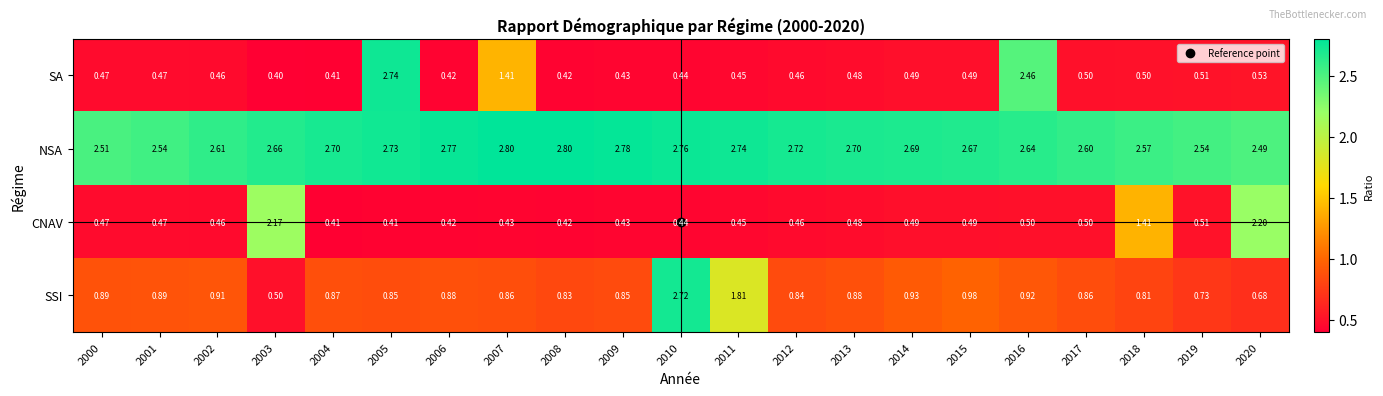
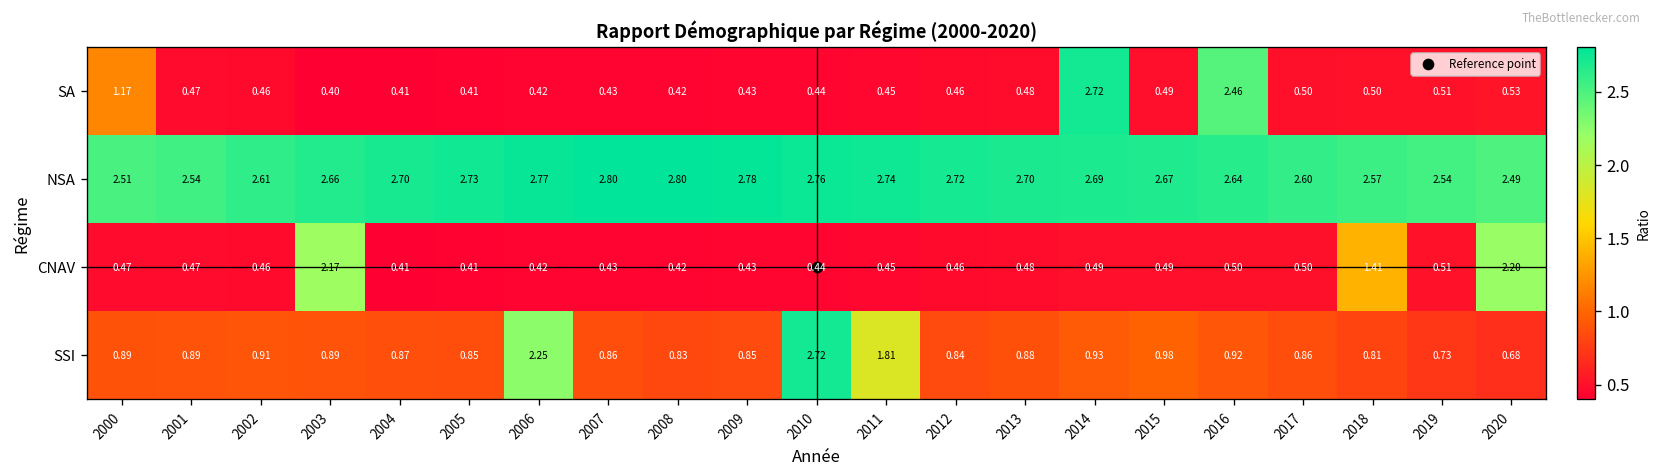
  {
    "SA": {
-     "2000": 0.47,
+     "2000": 1.17,
      "2001": 0.47,
      "2002": 0.46,
      "2003": 0.40,
      "2004": 0.41,
-     "2005": 2.74,
+     "2005": 0.41,
      "2006": 0.42,
-     "2007": 1.41,
+     "2007": 0.43,
      "2008": 0.42,
      "2009": 0.43,
      "2010": 0.44,
      "2011": 0.45,
      "2012": 0.46,
      "2013": 0.48,
-     "2014": 0.49,
+     "2014": 2.72,
      "2015": 0.49,
      "2016": 2.46,
      "2017": 0.50,
      "2018": 0.50,
      "2019": 0.51,
      "2020": 0.53
    },
    "NSA": {
      "2000": 2.51,
      "2001": 2.54,
      "2002": 2.61,
      "2003": 2.66,
      "2004": 2.70,
      "2005": 2.73,
      "2006": 2.77,
      "2007": 2.80,
      "2008": 2.80,
      "2009": 2.78,
      "2010": 2.76,
      "2011": 2.74,
      "2012": 2.72,
      "2013": 2.70,
      "2014": 2.69,
      "2015": 2.67,
      "2016": 2.64,
      "2017": 2.60,
      "2018": 2.57,
      "2019": 2.54,
      "2020": 2.49
    },
    "CNAV": {
      "2000": 0.47,
      "2001": 0.47,
      "2002": 0.46,
      "2003": 2.17,
      "2004": 0.41,
      "2005": 0.41,
      "2006": 0.42,
      "2007": 0.43,
      "2008": 0.42,
      "2009": 0.43,
      "2011": 0.45,
      "2012": 0.46,
      "2013": 0.48,
      "2014": 0.49,
      "2015": 0.49,
      "2016": 0.50,
      "2017": 0.50,
      "2018": 1.41,
      "2019": 0.51,
      "2020": 2.20
    },
    "SSI": {
      "2000": 0.89,
      "2001": 0.89,
      "2002": 0.91,
-     "2003": 0.50,
+     "2003": 0.89,
      "2004": 0.87,
      "2005": 0.85,
-     "2006": 0.88,
+     "2006": 2.25,
      "2007": 0.86,
      "2008": 0.83,
      "2009": 0.85,
      "2010": 2.72,
      "2011": 1.81,
      "2012": 0.84,
      "2013": 0.88,
      "2014": 0.93,
      "2015": 0.98,
      "2016": 0.92,
      "2017": 0.86,
      "2018": 0.81,
      "2019": 0.73,
      "2020": 0.68
    }
  }
